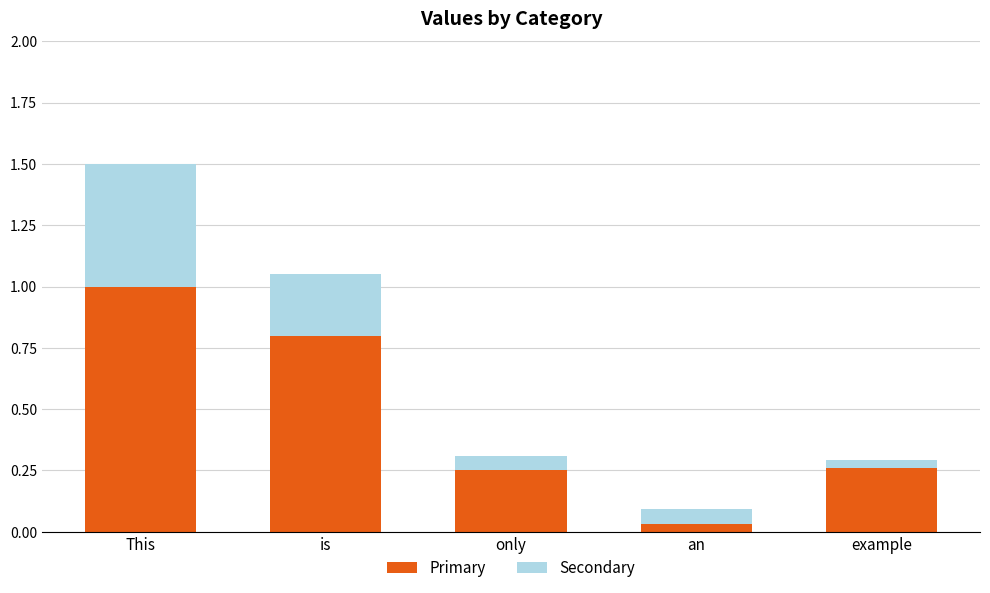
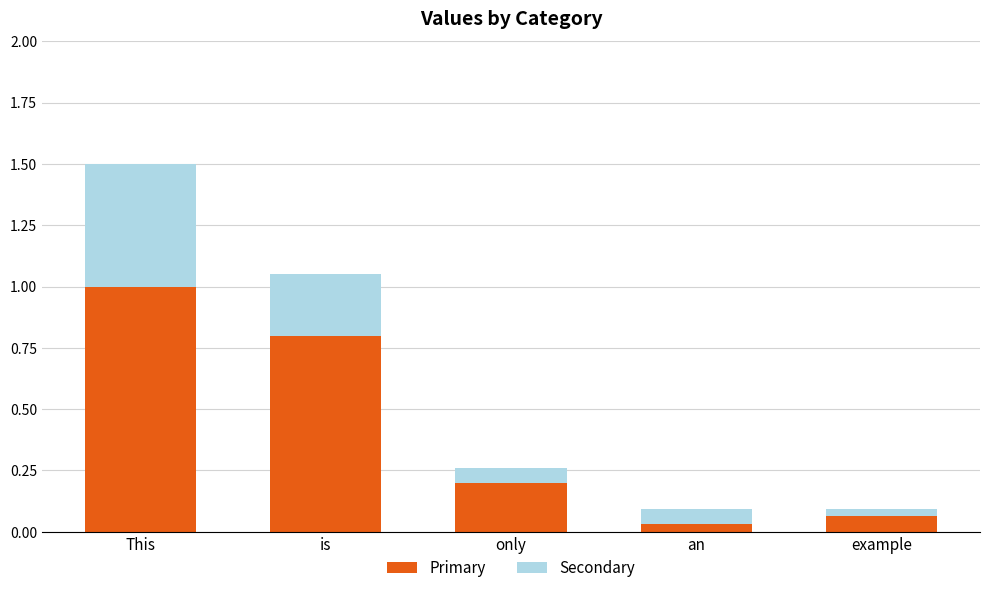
  {
    "Primary": {
      "This": 1.00,
      "is": 0.80,
-     "only": 0.25,
+     "only": 0.20,
      "an": 0.03,
-     "example": 0.26
+     "example": 0.06
    },
    "Secondary": {
      "This": 0.50,
      "is": 0.25,
      "only": 0.06,
      "an": 0.06,
      "example": 0.03
    }
  }
